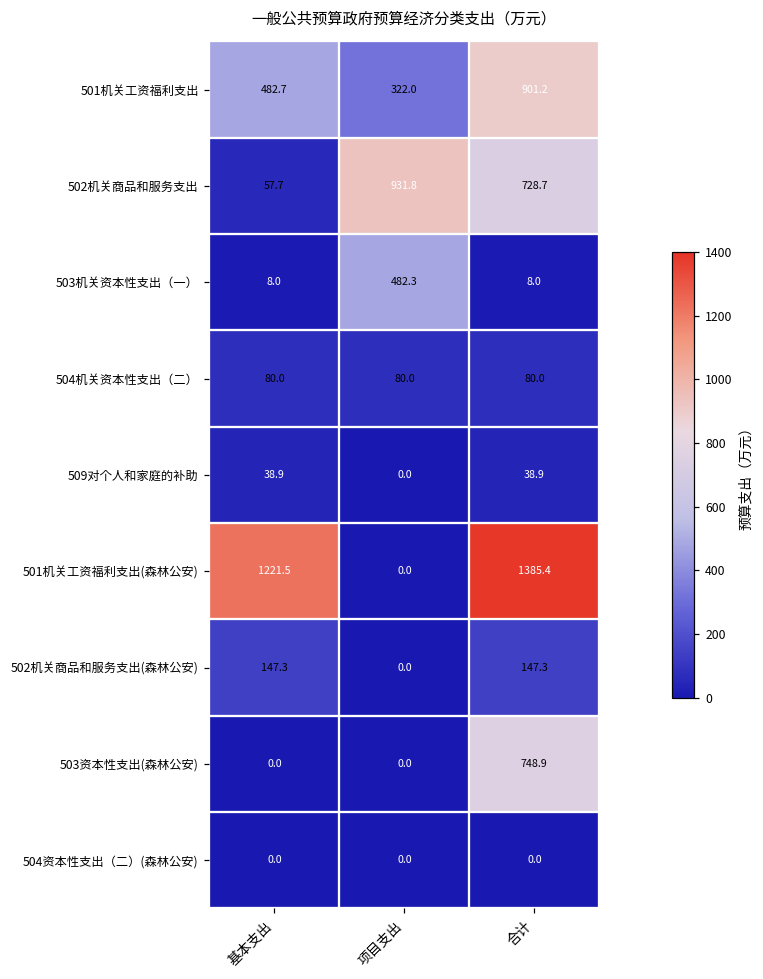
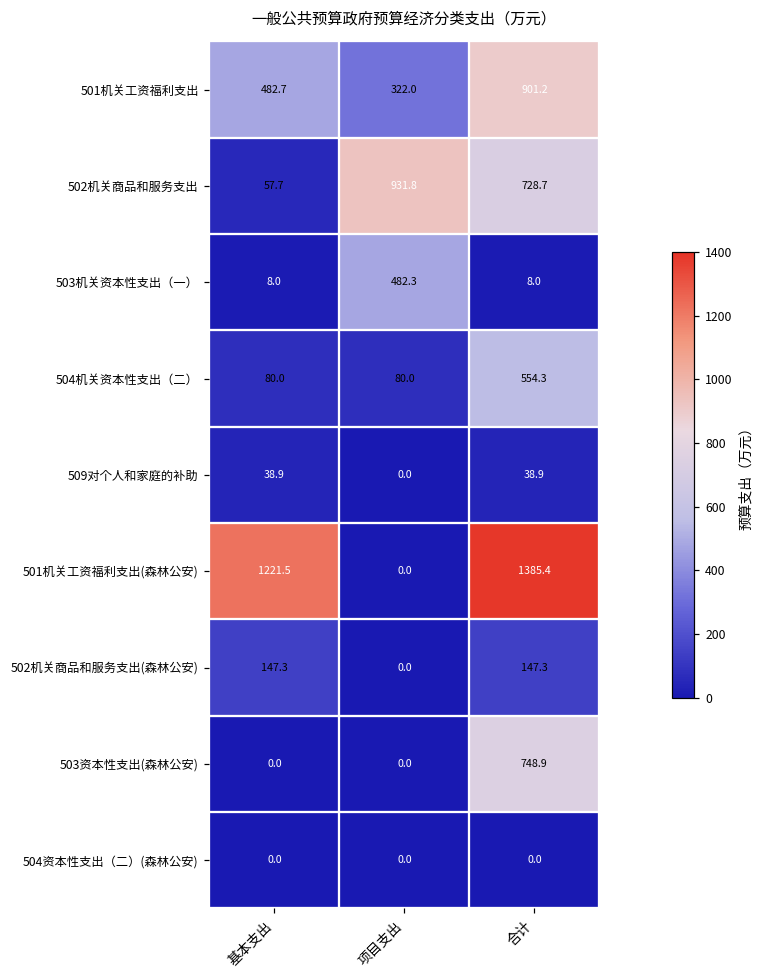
  {
    "501机关工资福利支出": {
      "基本支出": 482.7,
      "项目支出": 322.0,
      "合计": 901.2
    },
    "502机关商品和服务支出": {
      "基本支出": 57.7,
      "项目支出": 931.8,
      "合计": 728.7
    },
    "503机关资本性支出（一）": {
      "基本支出": 8.0,
      "项目支出": 482.3,
      "合计": 8.0
    },
    "504机关资本性支出（二）": {
      "基本支出": 80.0,
      "项目支出": 80.0,
-     "合计": 80.0
+     "合计": 554.3
    },
    "509对个人和家庭的补助": {
      "基本支出": 38.9,
      "项目支出": 0.0,
      "合计": 38.9
    },
    "501机关工资福利支出(森林公安)": {
      "基本支出": 1221.5,
      "项目支出": 0.0,
      "合计": 1385.4
    },
    "502机关商品和服务支出(森林公安)": {
      "基本支出": 147.3,
      "项目支出": 0.0,
      "合计": 147.3
    },
    "503资本性支出(森林公安)": {
      "基本支出": 0.0,
      "项目支出": 0.0,
      "合计": 748.9
    },
    "504资本性支出（二）(森林公安)": {
      "基本支出": 0.0,
      "项目支出": 0.0,
      "合计": 0.0
    }
  }
